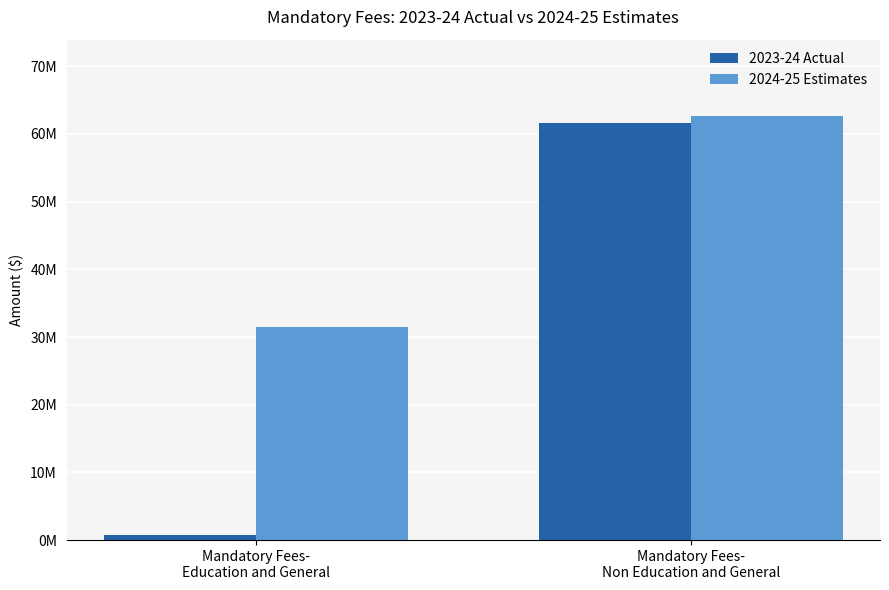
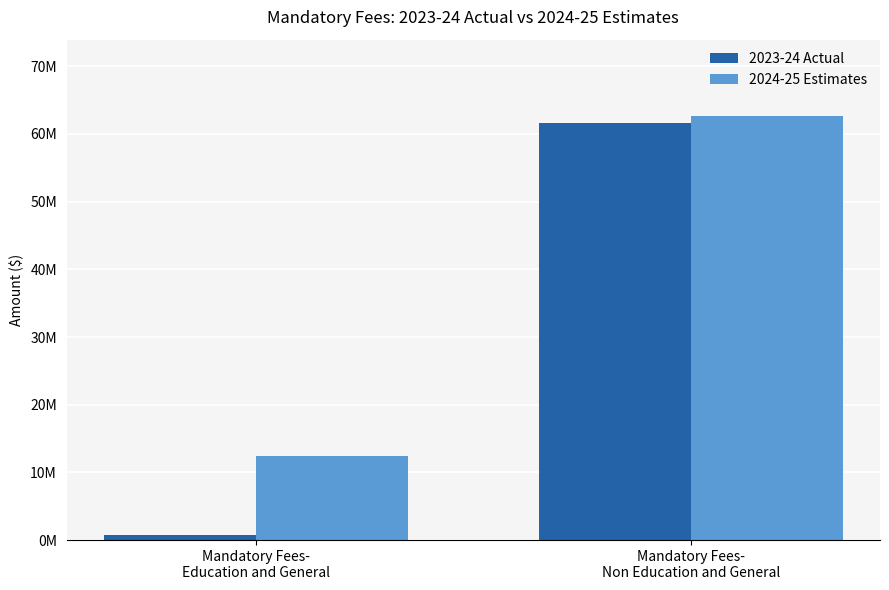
  {
    "2023-24 Actual": {
      "Mandatory Fees- Education and General": 1000000,
      "Mandatory Fees- Non Education and General": 62000000
    },
    "2024-25 Estimates": {
-     "Mandatory Fees- Education and General": 31000000,
+     "Mandatory Fees- Education and General": 12000000,
      "Mandatory Fees- Non Education and General": 63000000
    }
  }
